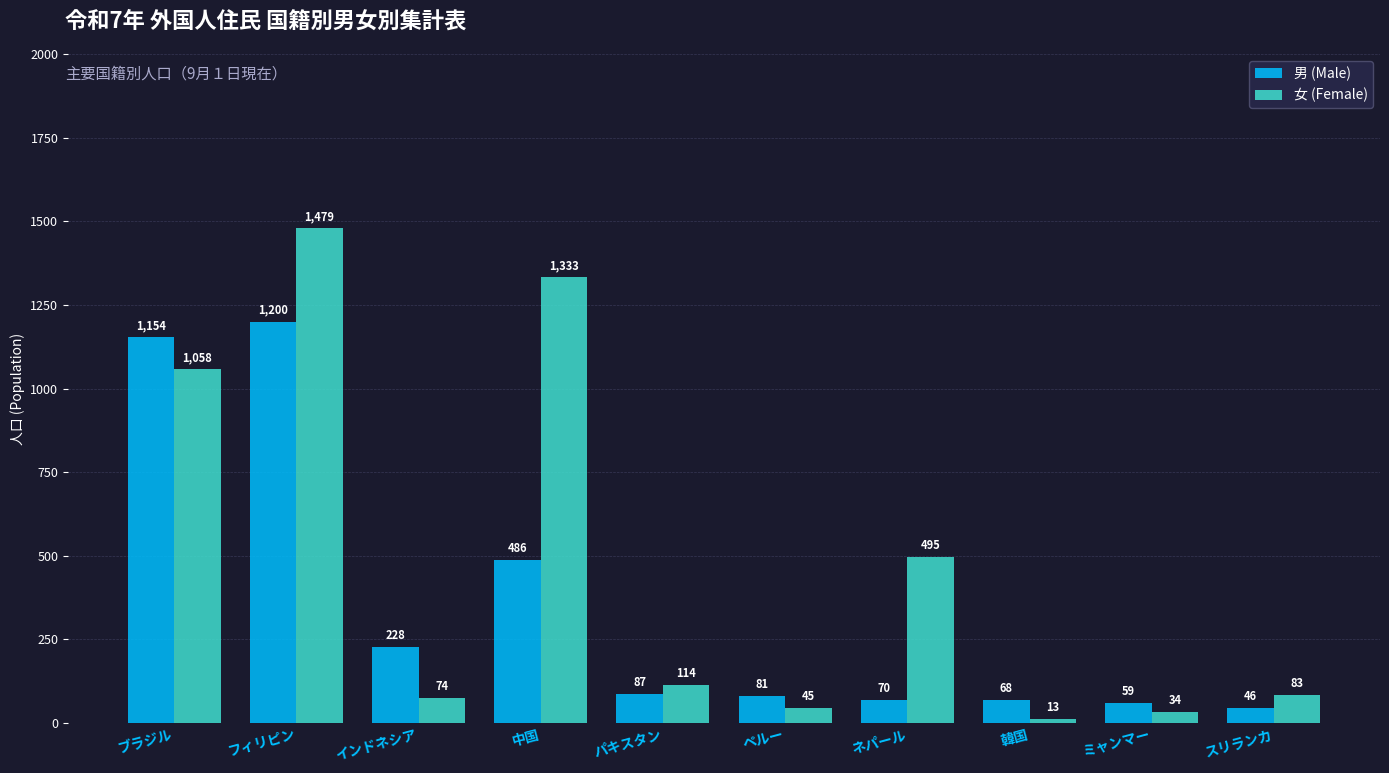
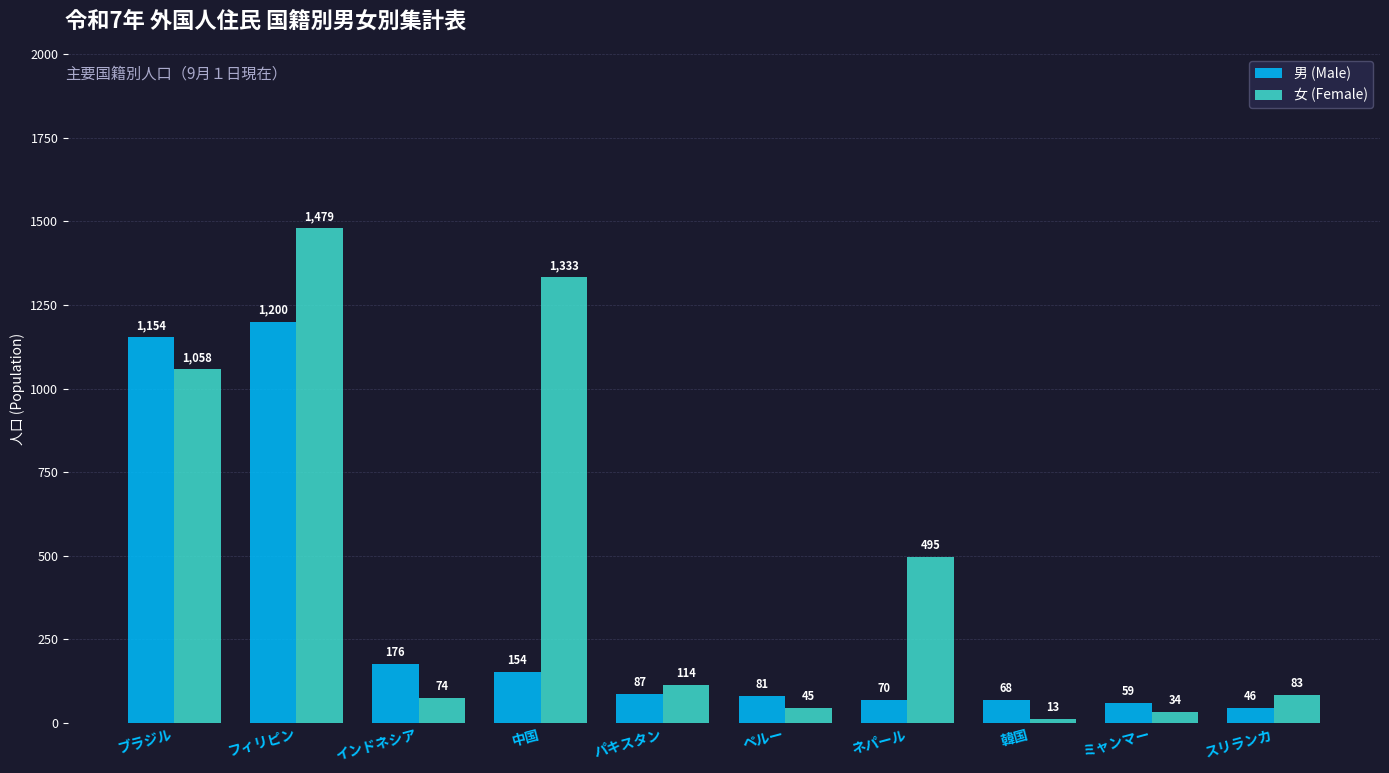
  {
    "男 (Male)": {
      "ブラジル": "1,154",
      "フィリピン": "1,200",
-     "インドネシア": "228",
-     "中国": "486",
+     "インドネシア": "176",
+     "中国": "154",
      "パキスタン": "87",
      "ペルー": "81",
      "ネパール": "70",
      "韓国": "68",
      "ミャンマー": "59",
      "スリランカ": "46"
    },
    "女 (Female)": {
      "ブラジル": "1,058",
      "フィリピン": "1,479",
      "インドネシア": "74",
      "中国": "1,333",
      "パキスタン": "114",
      "ペルー": "45",
      "ネパール": "495",
      "韓国": "13",
      "ミャンマー": "34",
      "スリランカ": "83"
    }
  }
